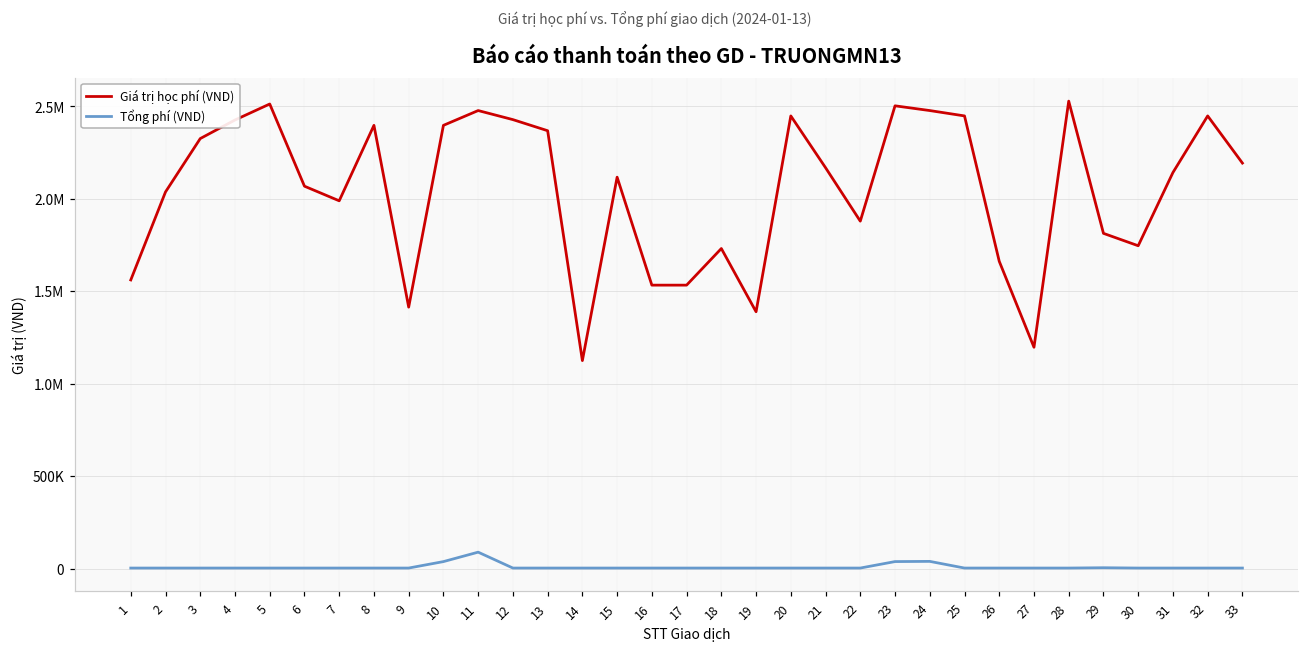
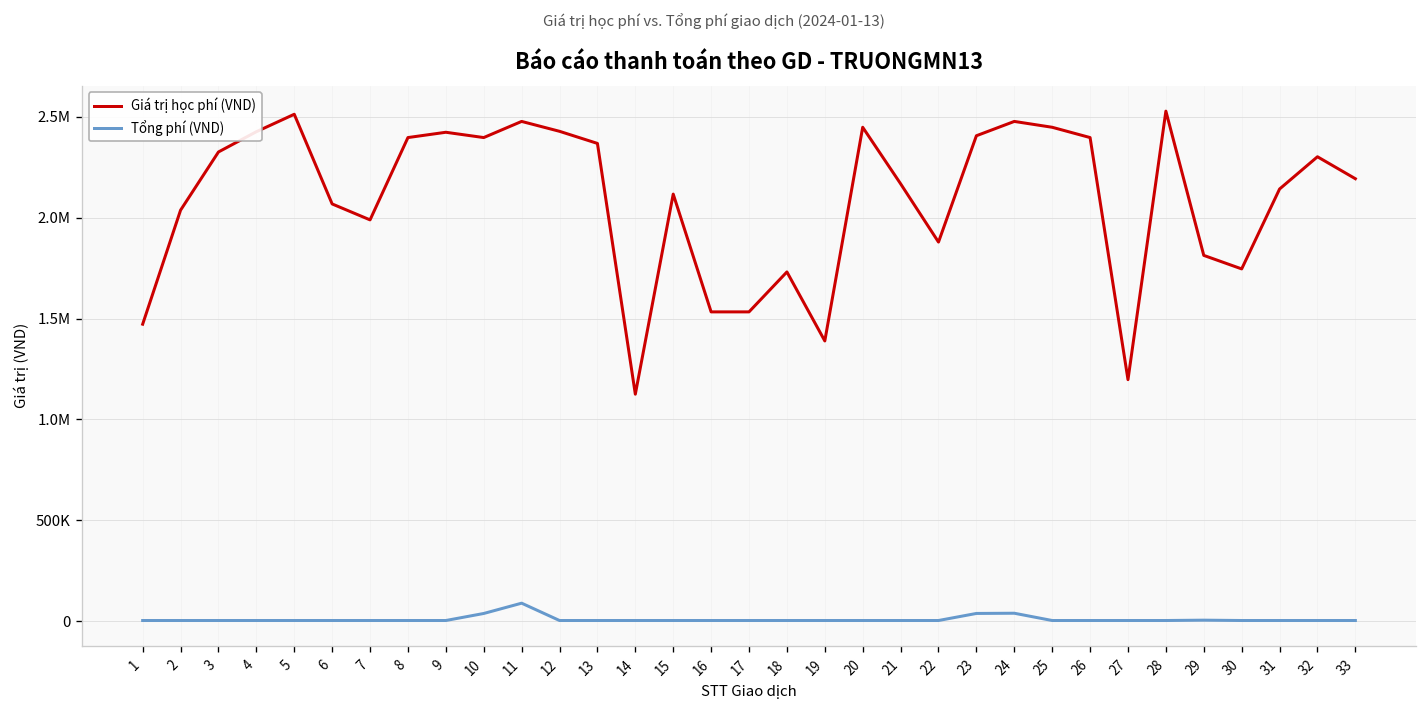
  {
    "Giá trị học phí (VND)": {
-     "1": 1560000,
+     "1": 1470000,
      "2": 2040000,
      "3": 2330000,
      "5": 2510000,
      "6": 2070000,
      "7": 1990000,
      "8": 2400000,
-     "9": 1410000,
+     "9": 2420000,
      "10": 2400000,
      "11": 2480000,
      "12": 2430000,
      "13": 2370000,
      "14": 1130000,
      "15": 2120000,
      "16": 1530000,
      "17": 1530000,
      "18": 1730000,
      "19": 1390000,
      "20": 2450000,
      "21": 2170000,
      "22": 1880000,
-     "23": 2500000,
+     "23": 2410000,
      "24": 2480000,
      "25": 2450000,
-     "26": 1660000,
+     "26": 2400000,
      "27": 1200000,
      "28": 2530000,
      "29": 1810000,
      "30": 1750000,
      "31": 2140000,
-     "32": 2450000,
+     "32": 2300000,
      "33": 2190000
    },
    "Tổng phí (VND)": {
      "1": 0,
      "2": 0,
      "3": 0,
      "4": 0,
      "5": 0,
      "6": 0,
      "7": 0,
      "8": 0,
      "9": 0,
      "10": 40000,
      "11": 90000,
      "12": 0,
      "13": 0,
      "14": 0,
      "15": 0,
      "16": 0,
      "17": 0,
      "18": 0,
      "19": 0,
      "20": 0,
      "21": 0,
      "22": 0,
      "23": 40000,
      "24": 40000,
      "25": 0,
      "26": 0,
      "27": 0,
      "28": 0,
      "29": 10000,
      "30": 0,
      "31": 0,
      "32": 0,
      "33": 0
    }
  }
